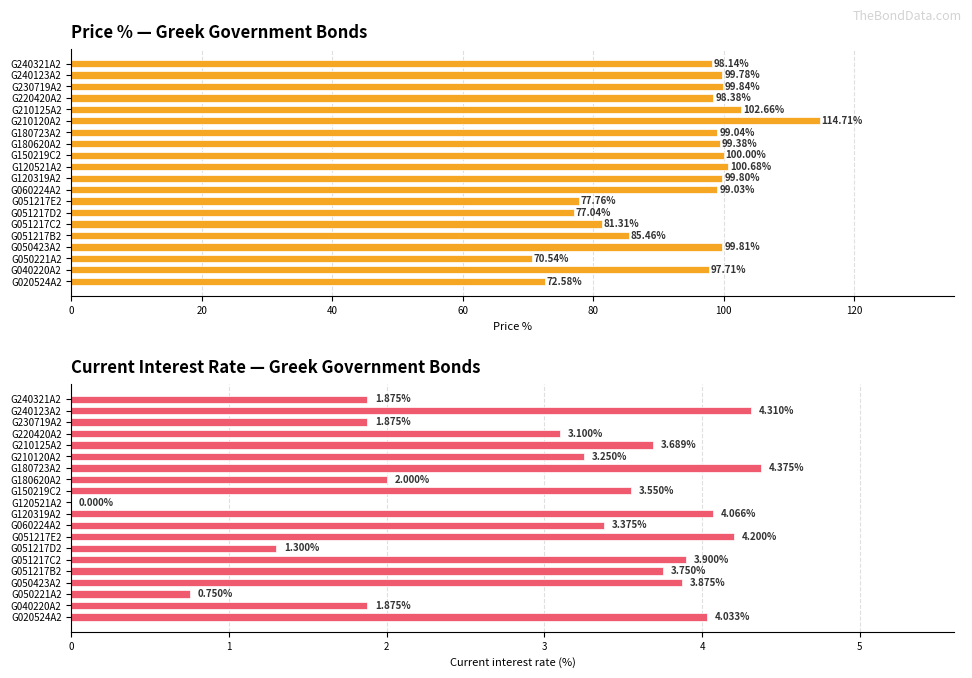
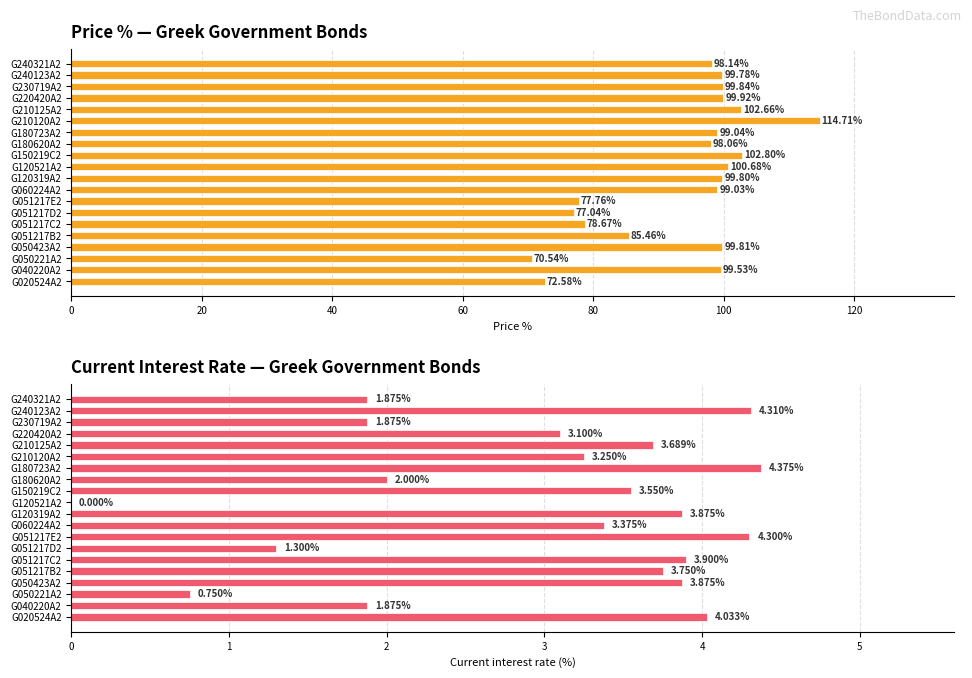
  {
    "Price % — Greek Government Bonds": {
      "G240321A2": "98.14%",
      "G240123A2": "99.78%",
      "G230719A2": "99.84%",
-     "G220420A2": "98.38%",
+     "G220420A2": "99.92%",
      "G210125A2": "102.66%",
      "G210120A2": "114.71%",
      "G180723A2": "99.04%",
-     "G180620A2": "99.38%",
-     "G150219C2": "100.00%",
+     "G180620A2": "98.06%",
+     "G150219C2": "102.80%",
      "G120521A2": "100.68%",
      "G120319A2": "99.80%",
      "G060224A2": "99.03%",
      "G051217E2": "77.76%",
      "G051217D2": "77.04%",
-     "G051217C2": "81.31%",
+     "G051217C2": "78.67%",
      "G051217B2": "85.46%",
      "G050423A2": "99.81%",
      "G050221A2": "70.54%",
-     "G040220A2": "97.71%",
+     "G040220A2": "99.53%",
      "G020524A2": "72.58%"
    },
    "Current Interest Rate — Greek Government Bonds": {
      "G240321A2": "1.875%",
      "G240123A2": "4.310%",
      "G230719A2": "1.875%",
      "G220420A2": "3.100%",
      "G210125A2": "3.689%",
      "G210120A2": "3.250%",
      "G180723A2": "4.375%",
      "G180620A2": "2.000%",
      "G150219C2": "3.550%",
      "G120521A2": "0.000%",
-     "G120319A2": "4.066%",
+     "G120319A2": "3.875%",
      "G060224A2": "3.375%",
-     "G051217E2": "4.200%",
+     "G051217E2": "4.300%",
      "G051217D2": "1.300%",
      "G051217C2": "3.900%",
      "G051217B2": "3.750%",
      "G050423A2": "3.875%",
      "G050221A2": "0.750%",
      "G040220A2": "1.875%",
      "G020524A2": "4.033%"
    }
  }
